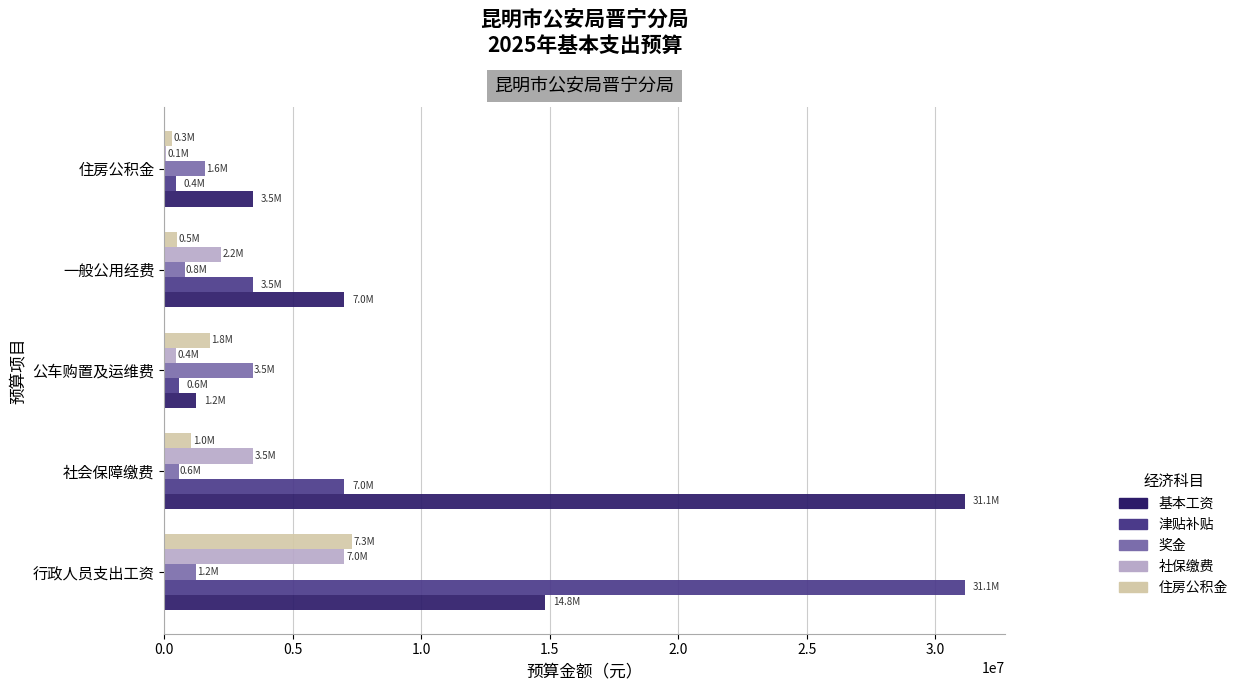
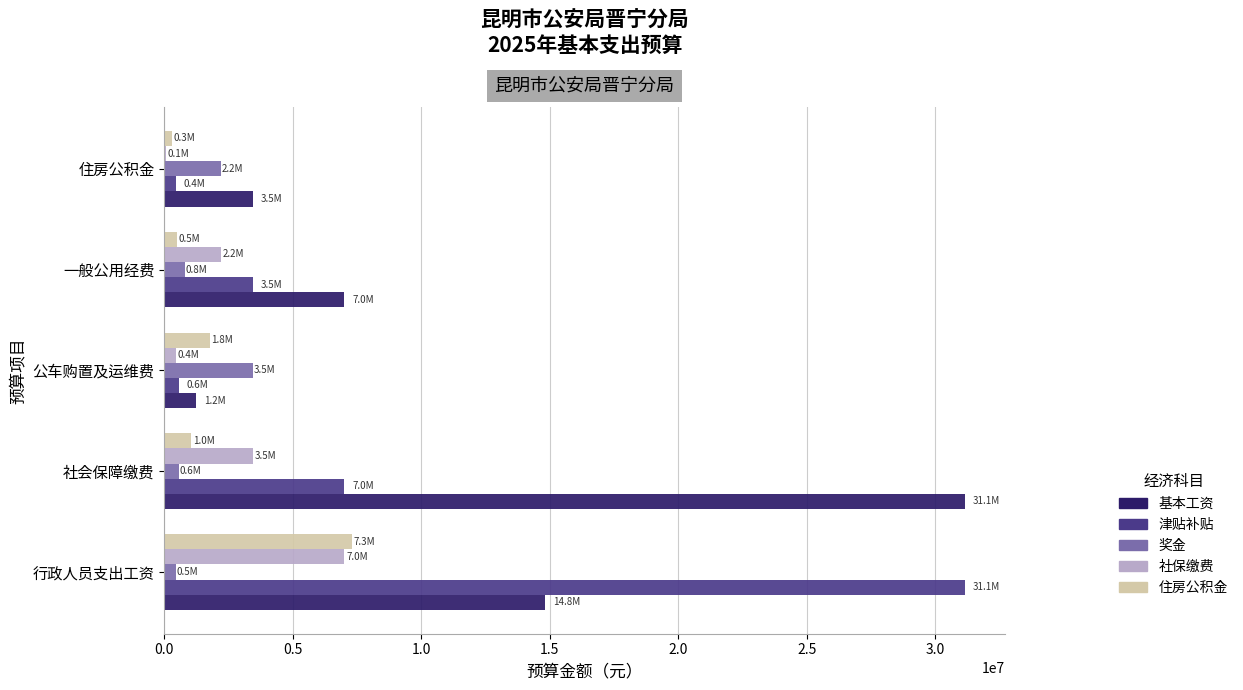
  {
    "奖金": {
-     "住房公积金": "1.6M",
+     "住房公积金": "2.2M",
      "一般公用经费": "0.8M",
      "公车购置及运维费": "3.5M",
      "社会保障缴费": "0.6M",
-     "行政人员支出工资": "1.2M"
+     "行政人员支出工资": "0.5M"
    }
  }
